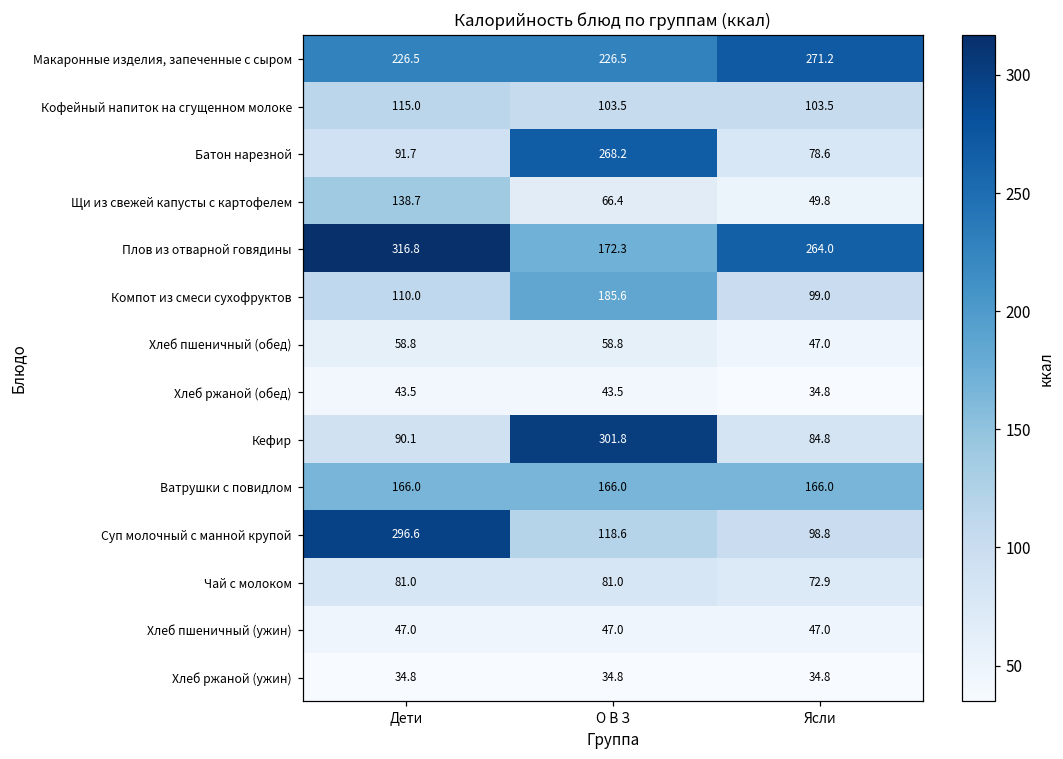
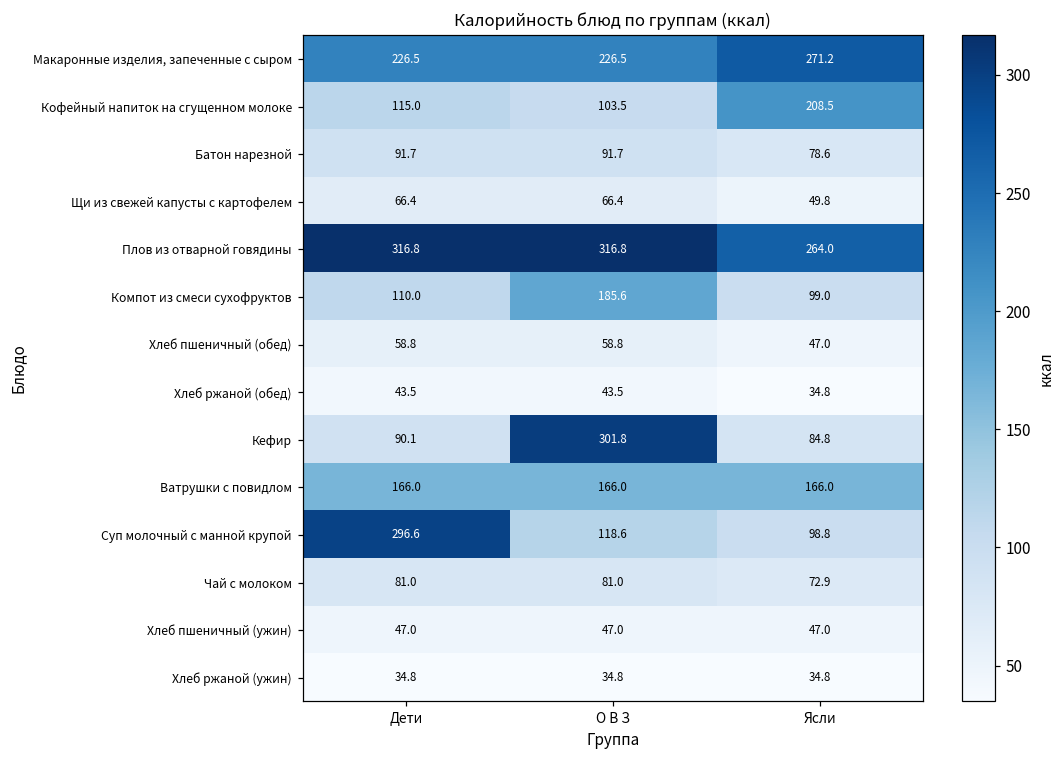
  {
    "Макаронные изделия, запеченные с сыром": {
      "Дети": 226.5,
      "О В З": 226.5,
      "Ясли": 271.2
    },
    "Кофейный напиток на сгущенном молоке": {
      "Дети": 115.0,
      "О В З": 103.5,
-     "Ясли": 103.5
+     "Ясли": 208.5
    },
    "Батон нарезной": {
      "Дети": 91.7,
-     "О В З": 268.2,
+     "О В З": 91.7,
      "Ясли": 78.6
    },
    "Щи из свежей капусты с картофелем": {
-     "Дети": 138.7,
+     "Дети": 66.4,
      "О В З": 66.4,
      "Ясли": 49.8
    },
    "Плов из отварной говядины": {
      "Дети": 316.8,
-     "О В З": 172.3,
+     "О В З": 316.8,
      "Ясли": 264.0
    },
    "Компот из смеси сухофруктов": {
      "Дети": 110.0,
      "О В З": 185.6,
      "Ясли": 99.0
    },
    "Хлеб пшеничный (обед)": {
      "Дети": 58.8,
      "О В З": 58.8,
      "Ясли": 47.0
    },
    "Хлеб ржаной (обед)": {
      "Дети": 43.5,
      "О В З": 43.5,
      "Ясли": 34.8
    },
    "Кефир": {
      "Дети": 90.1,
      "О В З": 301.8,
      "Ясли": 84.8
    },
    "Ватрушки с повидлом": {
      "Дети": 166.0,
      "О В З": 166.0,
      "Ясли": 166.0
    },
    "Суп молочный с манной крупой": {
      "Дети": 296.6,
      "О В З": 118.6,
      "Ясли": 98.8
    },
    "Чай с молоком": {
      "Дети": 81.0,
      "О В З": 81.0,
      "Ясли": 72.9
    },
    "Хлеб пшеничный (ужин)": {
      "Дети": 47.0,
      "О В З": 47.0,
      "Ясли": 47.0
    },
    "Хлеб ржаной (ужин)": {
      "Дети": 34.8,
      "О В З": 34.8,
      "Ясли": 34.8
    }
  }
